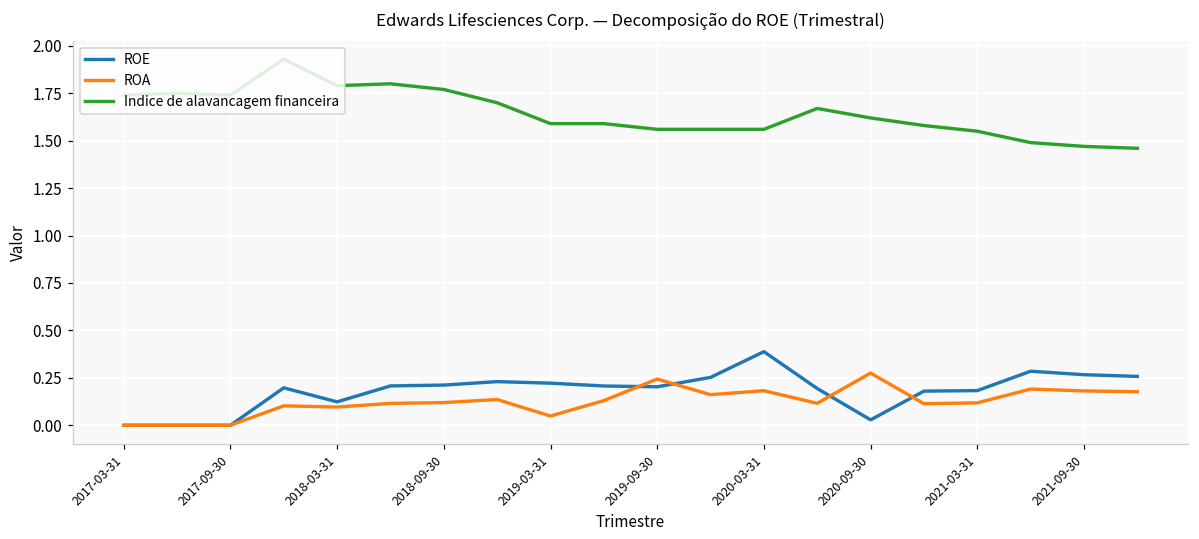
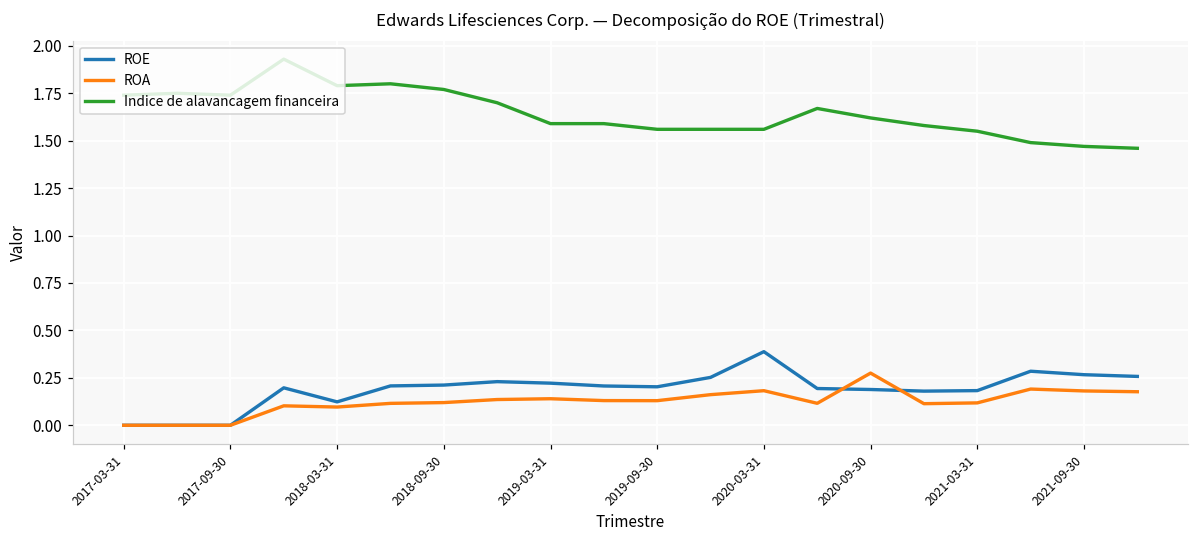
  {
    "ROE": {
      "2018-03-31": 0.12,
      "2018-09-30": 0.21,
      "2019-03-31": 0.22,
      "2019-09-30": 0.20,
      "2020-03-31": 0.39,
-     "2020-09-30": 0.03,
+     "2020-09-30": 0.19,
      "2021-03-31": 0.18,
      "2021-09-30": 0.27
    },
    "ROA": {
      "2018-03-31": 0.10,
      "2018-09-30": 0.12,
-     "2019-03-31": 0.05,
-     "2019-09-30": 0.24,
+     "2019-03-31": 0.14,
+     "2019-09-30": 0.13,
      "2020-03-31": 0.18,
      "2020-09-30": 0.28,
      "2021-03-31": 0.12,
      "2021-09-30": 0.18
    },
    "Indice de alavancagem financeira": {
      "2018-09-30": 1.77,
      "2019-03-31": 1.59,
      "2019-09-30": 1.56,
      "2020-03-31": 1.56,
      "2020-09-30": 1.62,
      "2021-03-31": 1.55,
      "2021-09-30": 1.47
    }
  }
